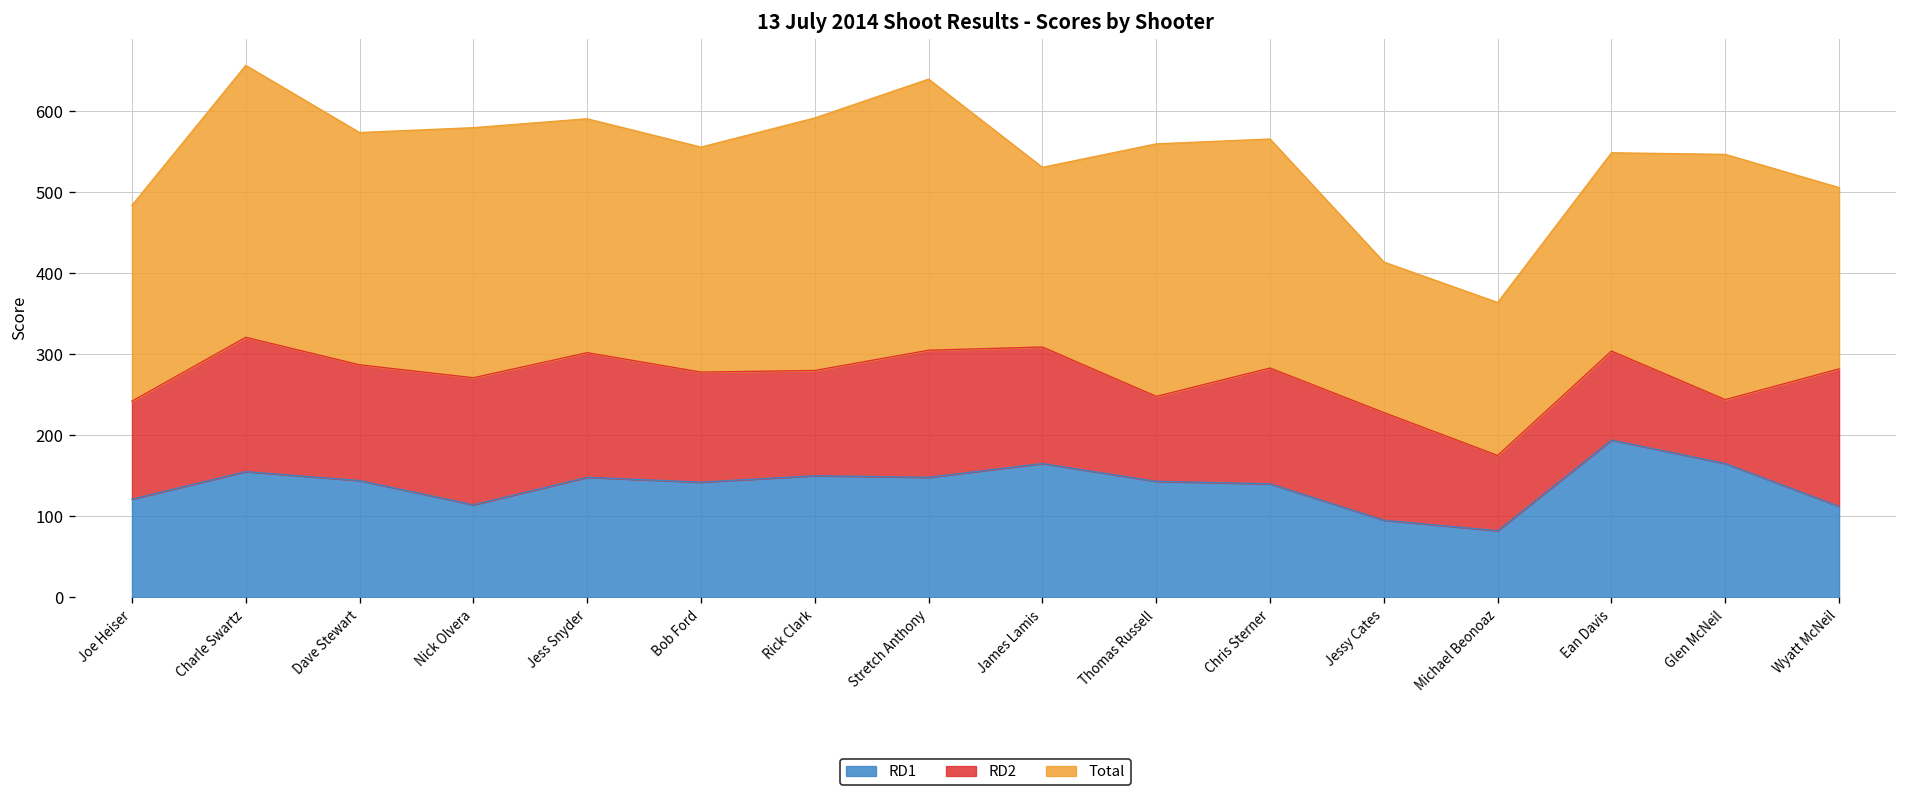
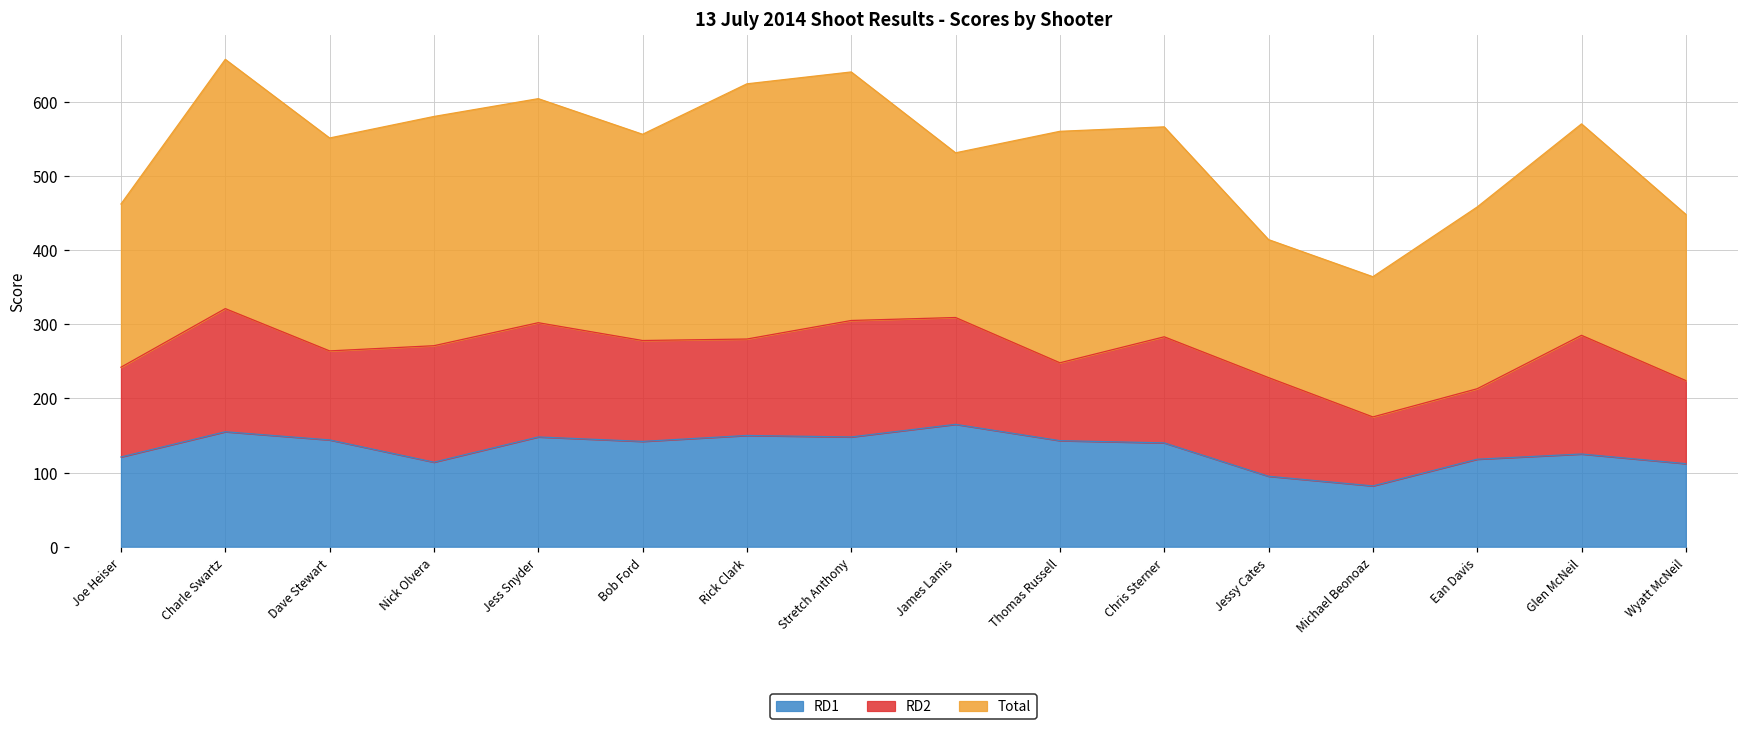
  {
    "RD1": {
      "Joe Heiser": 120,
      "Charle Swartz": 160,
      "Dave Stewart": 140,
      "Nick Olvera": 110,
      "Jess Snyder": 150,
      "Bob Ford": 140,
      "Rick Clark": 150,
      "Stretch Anthony": 150,
      "James Lamis": 170,
      "Thomas Russell": 140,
      "Chris Sterner": 140,
      "Jessy Cates": 100,
      "Michael Beonoaz": 80,
-     "Ean Davis": 190,
-     "Glen McNeil": 170,
+     "Ean Davis": 120,
+     "Glen McNeil": 130,
      "Wyatt McNeil": 110
    },
    "RD2": {
      "Joe Heiser": 120,
      "Charle Swartz": 170,
-     "Dave Stewart": 140,
+     "Dave Stewart": 120,
      "Nick Olvera": 160,
      "Jess Snyder": 150,
      "Bob Ford": 140,
      "Rick Clark": 130,
      "Stretch Anthony": 160,
      "James Lamis": 140,
      "Thomas Russell": 110,
      "Chris Sterner": 140,
      "Jessy Cates": 130,
      "Michael Beonoaz": 90,
-     "Ean Davis": 110,
-     "Glen McNeil": 80,
-     "Wyatt McNeil": 170
+     "Ean Davis": 100,
+     "Glen McNeil": 160,
+     "Wyatt McNeil": 110
    },
    "Total": {
-     "Joe Heiser": 240,
+     "Joe Heiser": 220,
      "Charle Swartz": 340,
      "Dave Stewart": 290,
      "Nick Olvera": 310,
-     "Jess Snyder": 290,
+     "Jess Snyder": 300,
      "Bob Ford": 280,
-     "Rick Clark": 310,
+     "Rick Clark": 340,
      "Stretch Anthony": 340,
      "James Lamis": 220,
      "Thomas Russell": 310,
      "Chris Sterner": 280,
      "Jessy Cates": 190,
      "Michael Beonoaz": 190,
      "Ean Davis": 250,
-     "Glen McNeil": 300,
+     "Glen McNeil": 290,
      "Wyatt McNeil": 220
    }
  }
